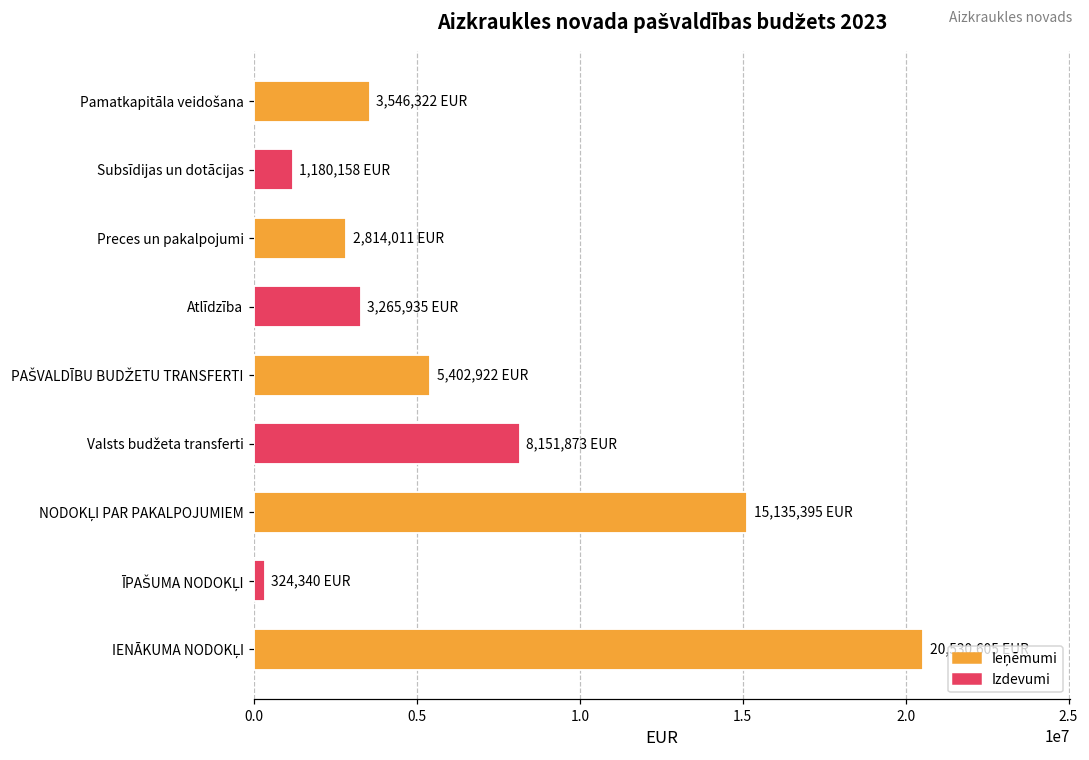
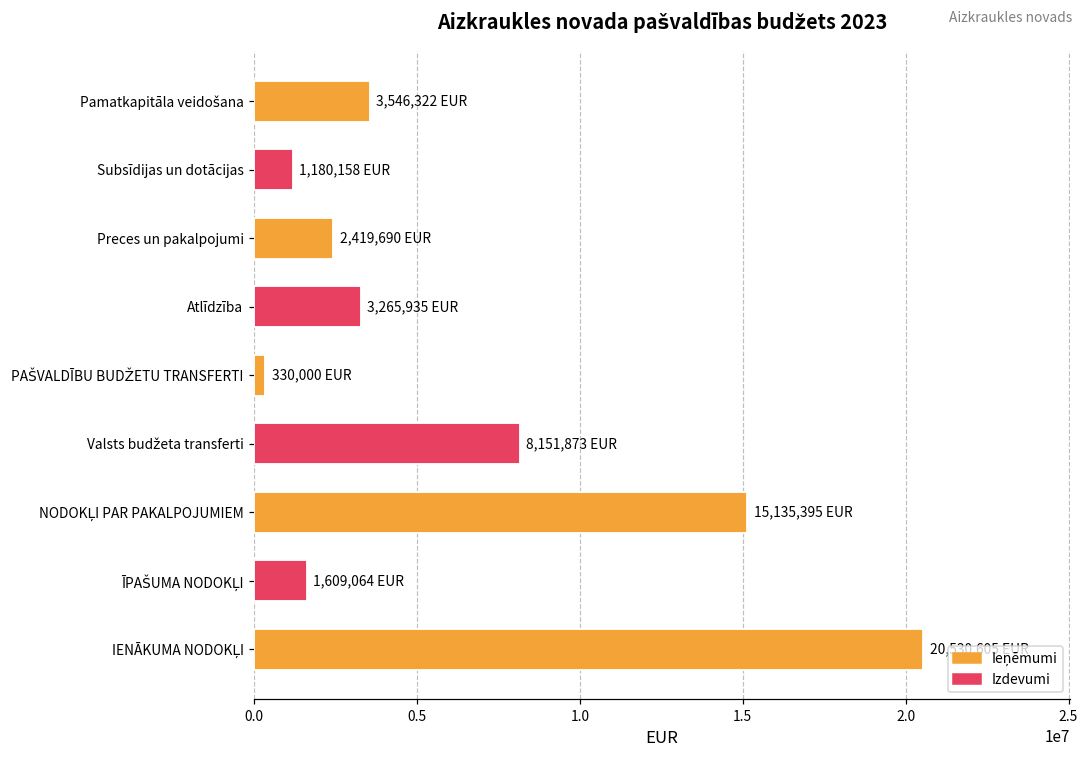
  {
    "Pamatkapitāla veidošana": "3,546,322",
    "Subsīdijas un dotācijas": "1,180,158",
-   "Preces un pakalpojumi": "2,814,011",
+   "Preces un pakalpojumi": "2,419,690",
    "Atlīdzība": "3,265,935",
-   "PAŠVALDĪBU BUDŽETU TRANSFERTI": "5,402,922",
+   "PAŠVALDĪBU BUDŽETU TRANSFERTI": "330,000",
    "Valsts budžeta transferti": "8,151,873",
    "NODOKĻI PAR PAKALPOJUMIEM": "15,135,395",
-   "ĪPAŠUMA NODOKĻI": "324,340"
+   "ĪPAŠUMA NODOKĻI": "1,609,064"
  }
